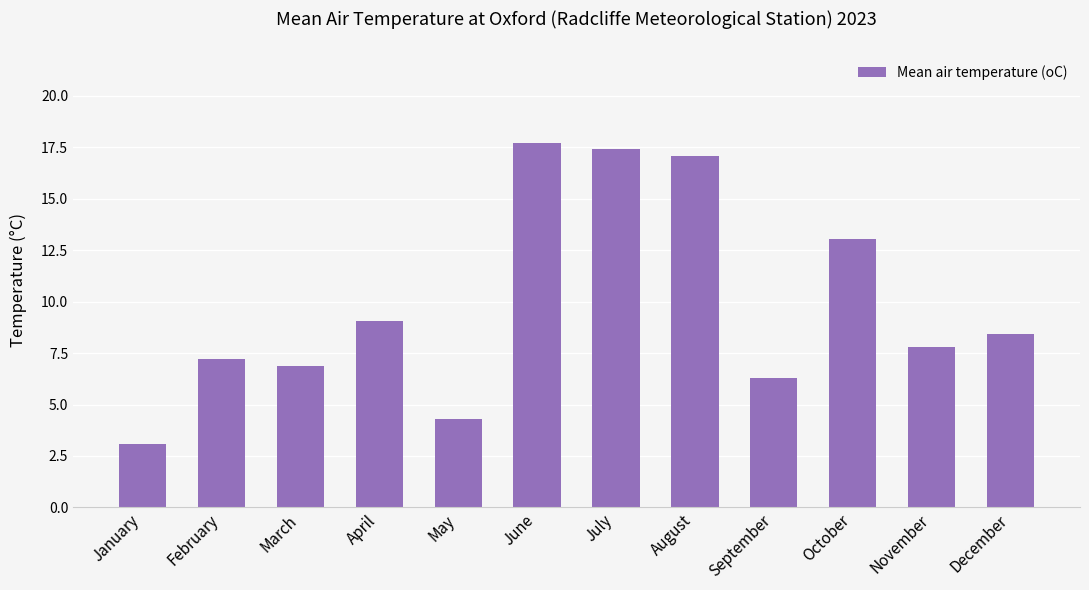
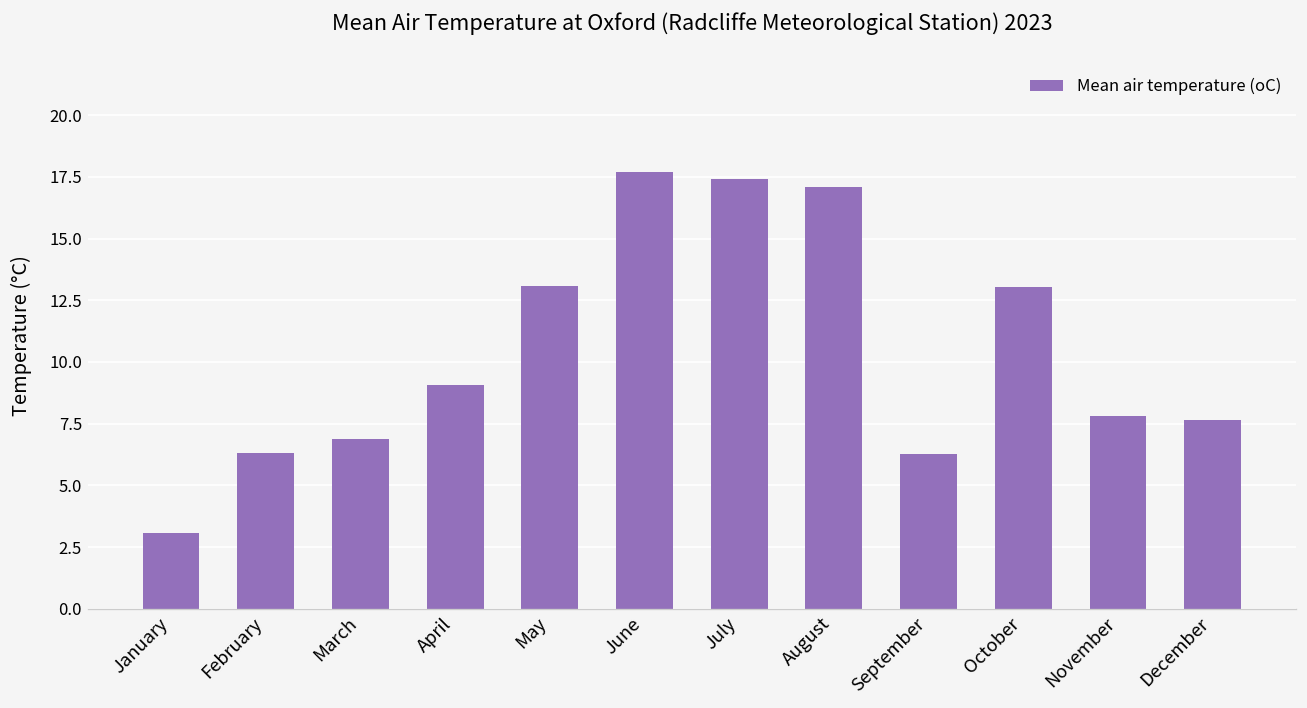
  {
    "January": 3.1,
-   "February": 7.2,
+   "February": 6.3,
    "March": 6.9,
    "April": 9.1,
-   "May": 4.3,
+   "May": 13.1,
    "June": 17.7,
    "July": 17.4,
    "August": 17.1,
    "September": 6.3,
    "October": 13.0,
    "November": 7.8,
-   "December": 8.4
+   "December": 7.6
  }
